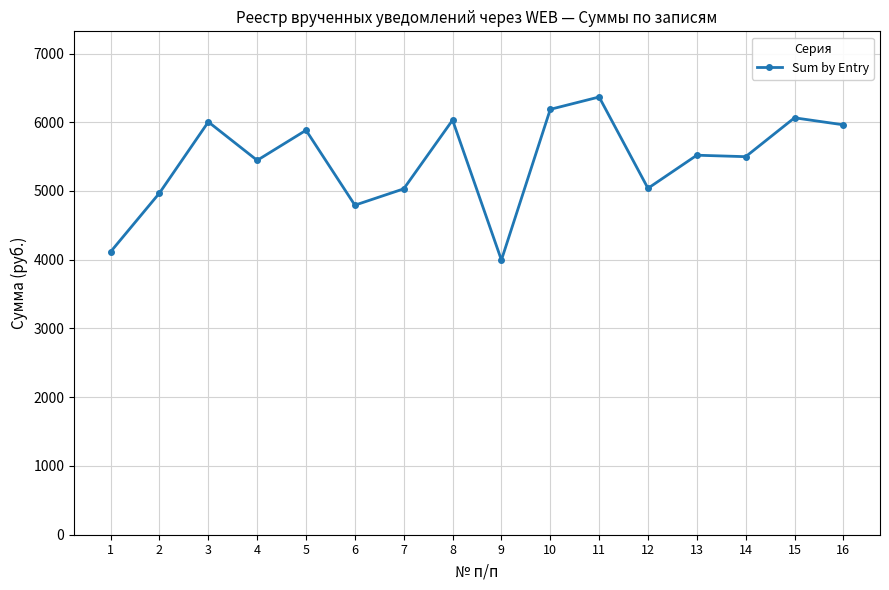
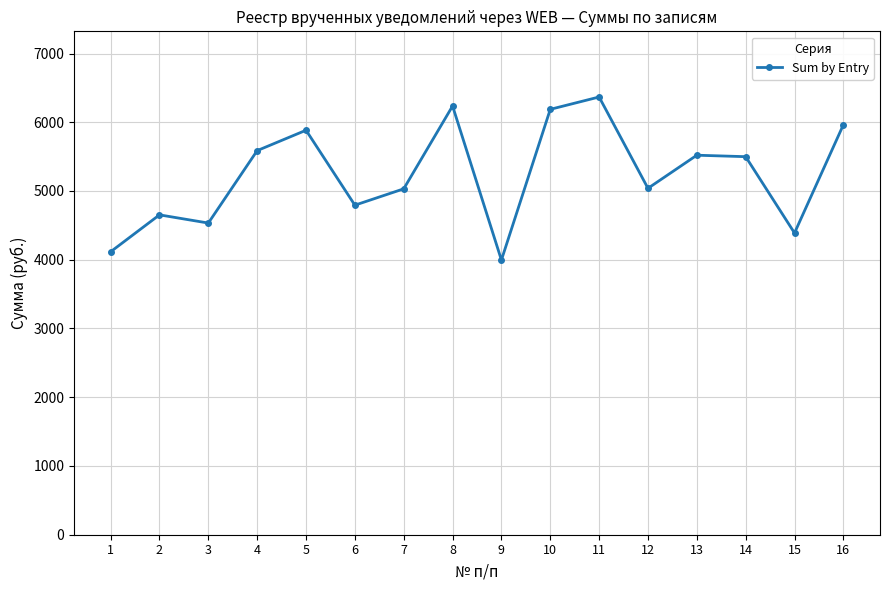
  {
    "1": 4100,
-   "2": 5000,
-   "3": 6000,
-   "4": 5400,
+   "2": 4700,
+   "3": 4500,
+   "4": 5600,
    "5": 5900,
    "6": 4800,
    "7": 5000,
-   "8": 6000,
+   "8": 6200,
    "9": 4000,
    "10": 6200,
    "11": 6400,
    "12": 5000,
    "13": 5500,
    "14": 5500,
-   "15": 6100,
+   "15": 4400,
    "16": 6000
  }
